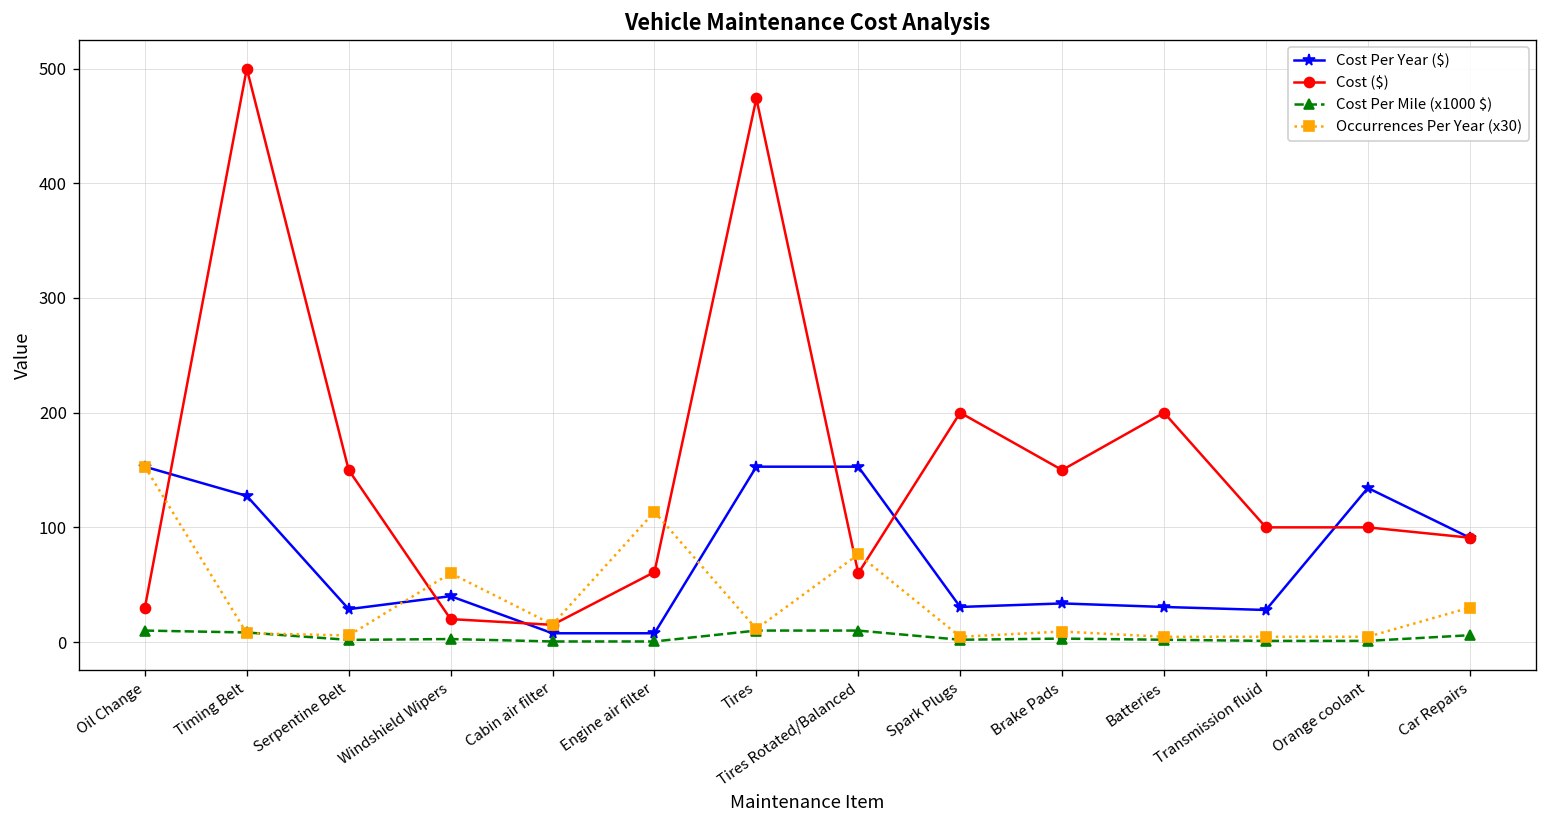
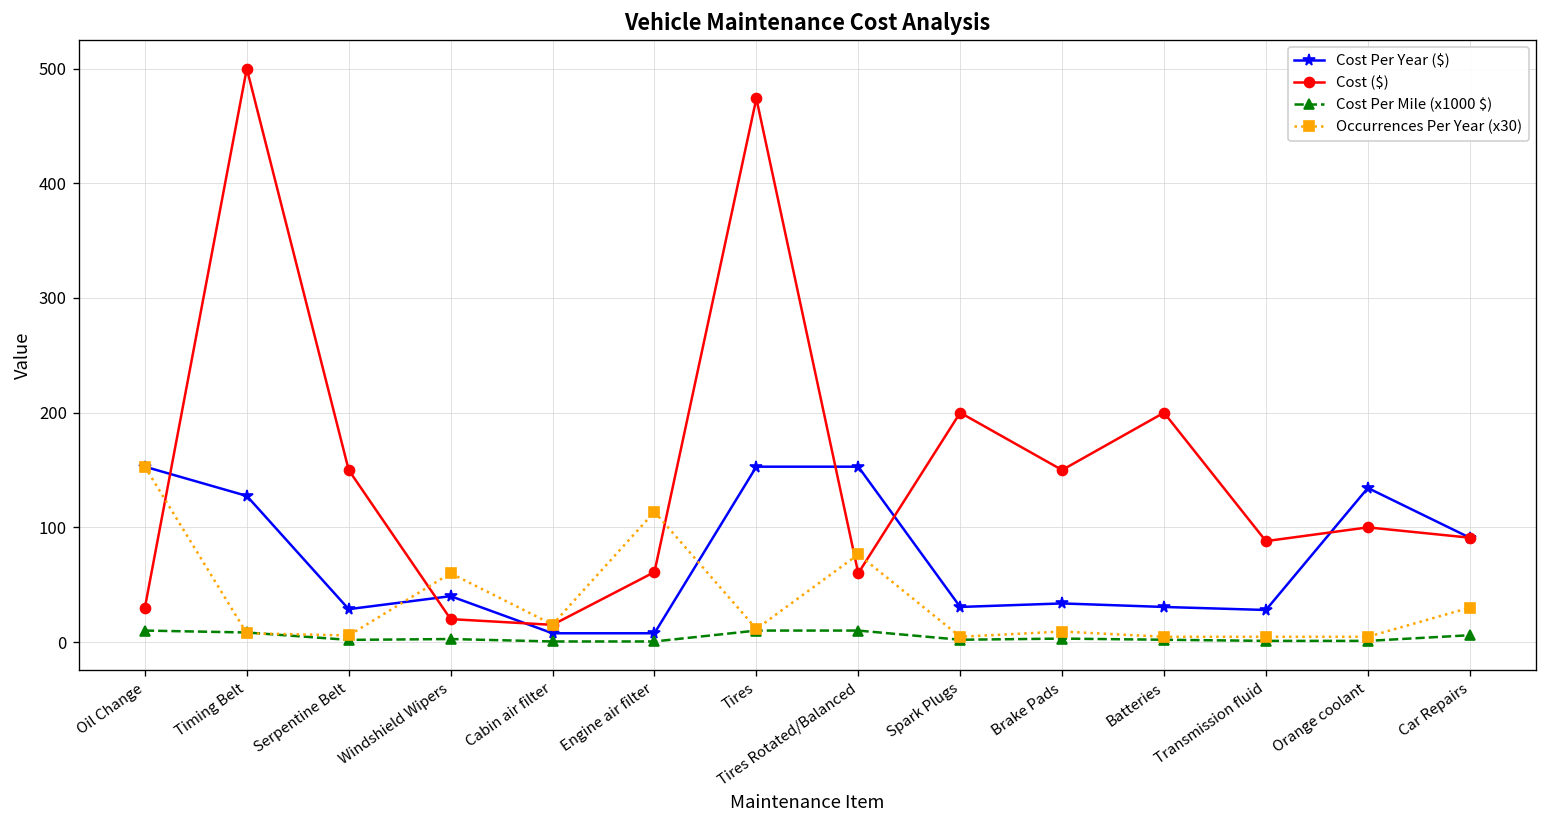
  {
    "Cost Per Year ($)": {
      "Timing Belt": 130,
      "Serpentine Belt": 30,
      "Windshield Wipers": 40,
      "Cabin air filter": 10,
      "Engine air filter": 10,
      "Tires": 150,
      "Tires Rotated/Balanced": 150,
      "Spark Plugs": 30,
      "Brake Pads": 30,
      "Batteries": 30,
      "Transmission fluid": 30,
      "Orange coolant": 130
    },
    "Cost ($)": {
      "Oil Change": 30,
      "Timing Belt": 500,
      "Serpentine Belt": 150,
      "Windshield Wipers": 20,
      "Engine air filter": 60,
      "Tires": 470,
      "Tires Rotated/Balanced": 60,
      "Spark Plugs": 200,
      "Brake Pads": 150,
      "Batteries": 200,
-     "Transmission fluid": 100,
+     "Transmission fluid": 90,
      "Orange coolant": 100
    },
    "Cost Per Mile (x1000 $)": {
      "Oil Change": 10,
      "Serpentine Belt": 0,
      "Windshield Wipers": 0,
      "Cabin air filter": 0,
      "Engine air filter": 0,
      "Tires Rotated/Balanced": 10,
      "Brake Pads": 0,
      "Transmission fluid": 0,
      "Orange coolant": 0,
      "Car Repairs": 10
    },
    "Occurrences Per Year (x30)": {
      "Serpentine Belt": 10,
      "Windshield Wipers": 60,
      "Engine air filter": 110,
      "Tires Rotated/Balanced": 80,
      "Brake Pads": 10,
      "Transmission fluid": 0,
      "Orange coolant": 0,
      "Car Repairs": 30
    }
  }
